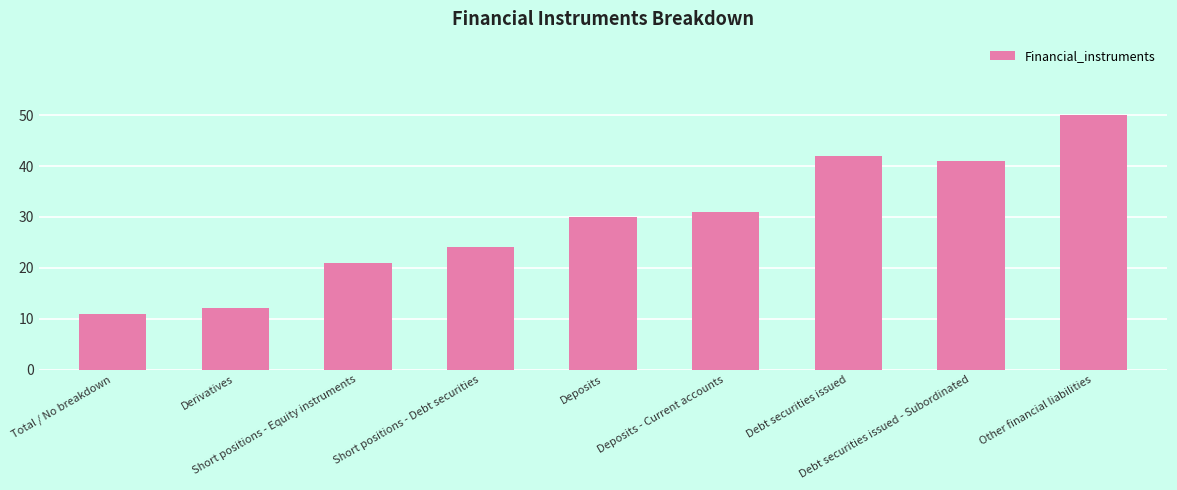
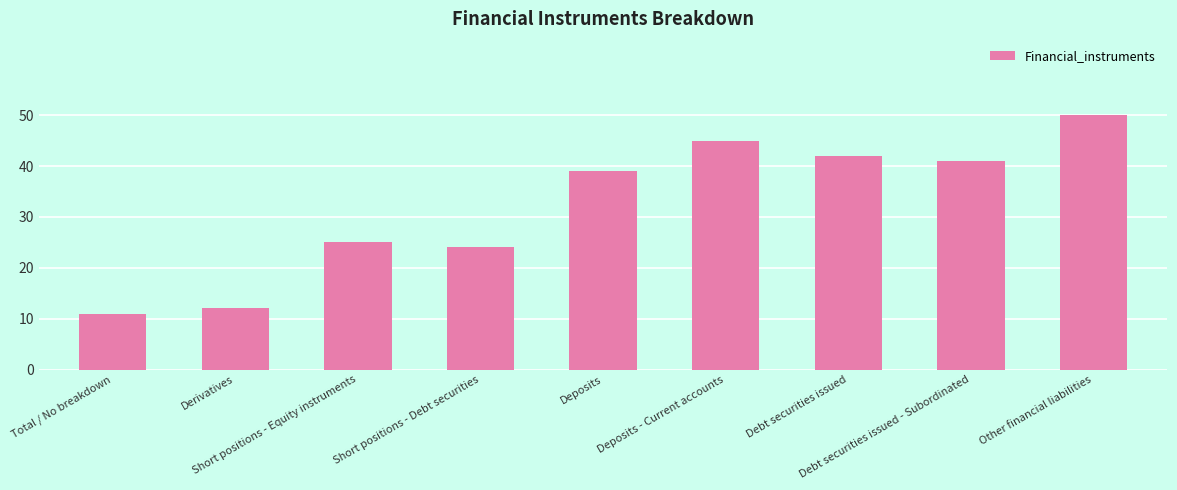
  {
    "Total / No breakdown": 11,
    "Derivatives": 12,
-   "Short positions - Equity instruments": 21,
+   "Short positions - Equity instruments": 25,
    "Short positions - Debt securities": 24,
-   "Deposits": 30,
-   "Deposits - Current accounts": 31,
+   "Deposits": 39,
+   "Deposits - Current accounts": 45,
    "Debt securities issued": 42,
    "Debt securities issued - Subordinated": 41,
    "Other financial liabilities": 50
  }
